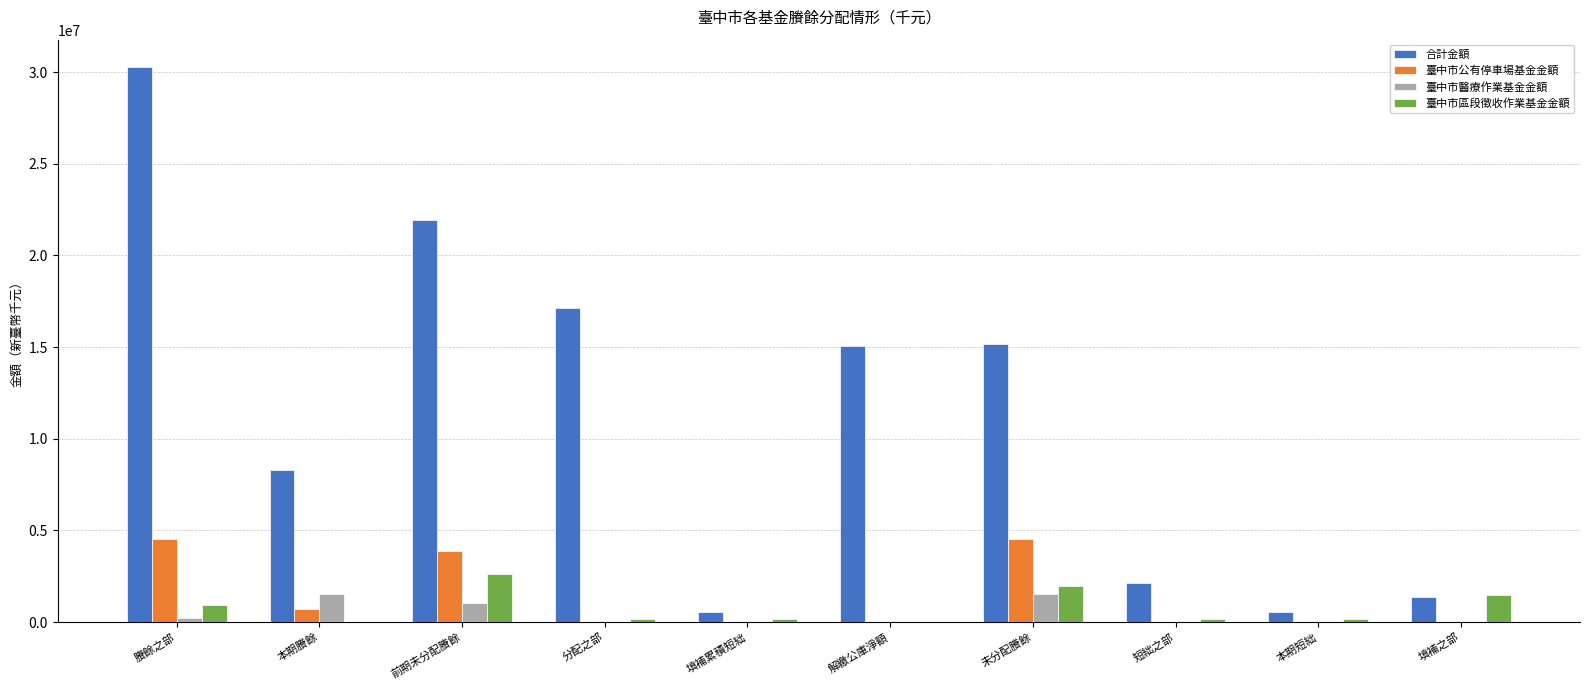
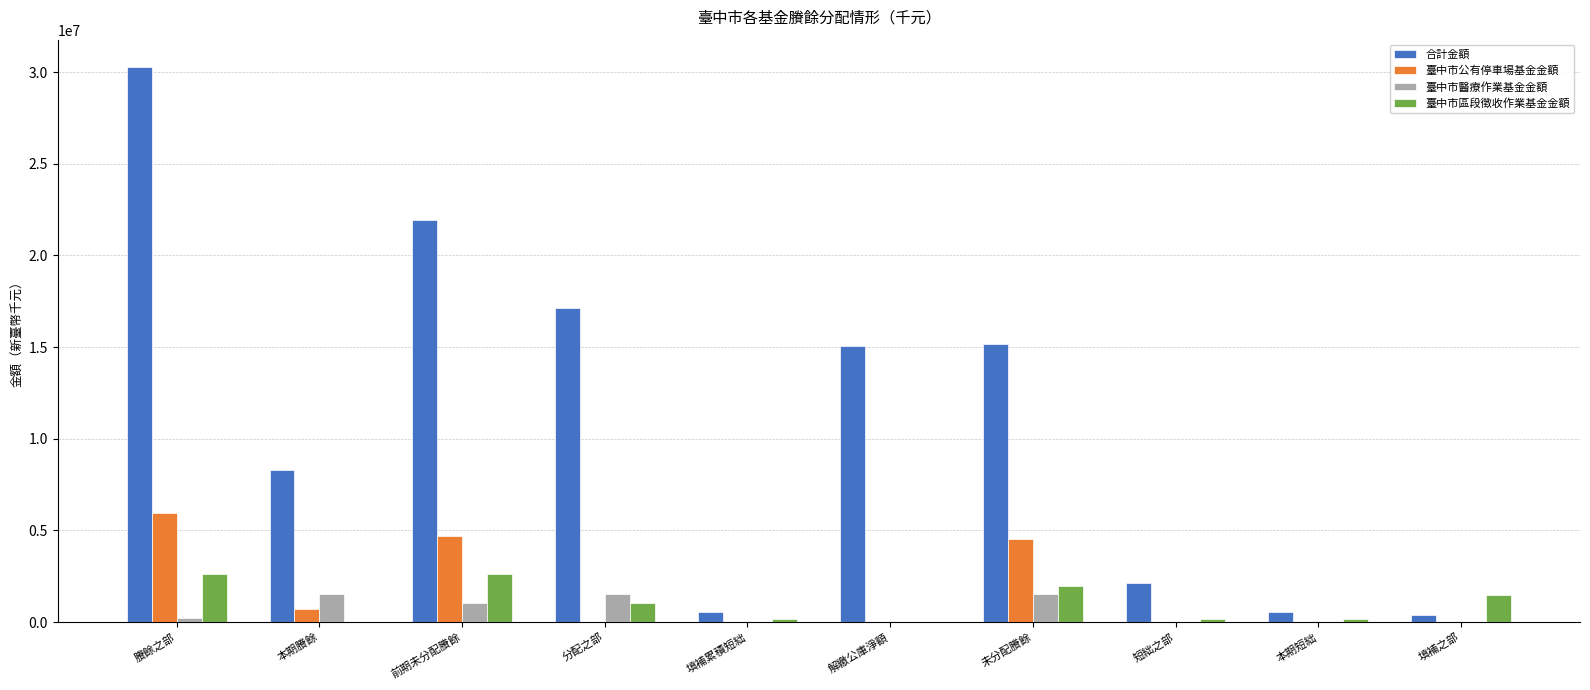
  {
    "合計金額": {
      "賸餘之部": 30300000,
      "本期賸餘": 8300000,
      "前期未分配賸餘": 21900000,
      "分配之部": 17100000,
      "填補累積短絀": 600000,
      "解繳公庫淨額": 15000000,
      "未分配賸餘": 15100000,
      "短絀之部": 2100000,
      "本期短絀": 600000,
-     "填補之部": 1400000
+     "填補之部": 400000
    },
    "臺中市公有停車場基金金額": {
-     "賸餘之部": 4600000,
+     "賸餘之部": 6000000,
      "本期賸餘": 700000,
-     "前期未分配賸餘": 3900000,
+     "前期未分配賸餘": 4700000,
      "分配之部": 0,
      "填補累積短絀": 0,
      "解繳公庫淨額": 0,
      "未分配賸餘": 4600000,
      "短絀之部": 0,
      "本期短絀": 0,
      "填補之部": 0
    },
    "臺中市醫療作業基金金額": {
      "賸餘之部": 200000,
      "本期賸餘": 1600000,
      "前期未分配賸餘": 1000000,
-     "分配之部": 0,
+     "分配之部": 1500000,
      "填補累積短絀": 0,
      "未分配賸餘": 1500000,
      "短絀之部": 0,
      "本期短絀": 0,
      "填補之部": 0
    },
    "臺中市區段徵收作業基金金額": {
-     "賸餘之部": 900000,
+     "賸餘之部": 2600000,
      "本期賸餘": 0,
      "前期未分配賸餘": 2600000,
-     "分配之部": 100000,
+     "分配之部": 1000000,
      "填補累積短絀": 100000,
      "解繳公庫淨額": 0,
      "未分配賸餘": 2000000,
      "短絀之部": 100000,
      "本期短絀": 100000,
      "填補之部": 1500000
    }
  }
